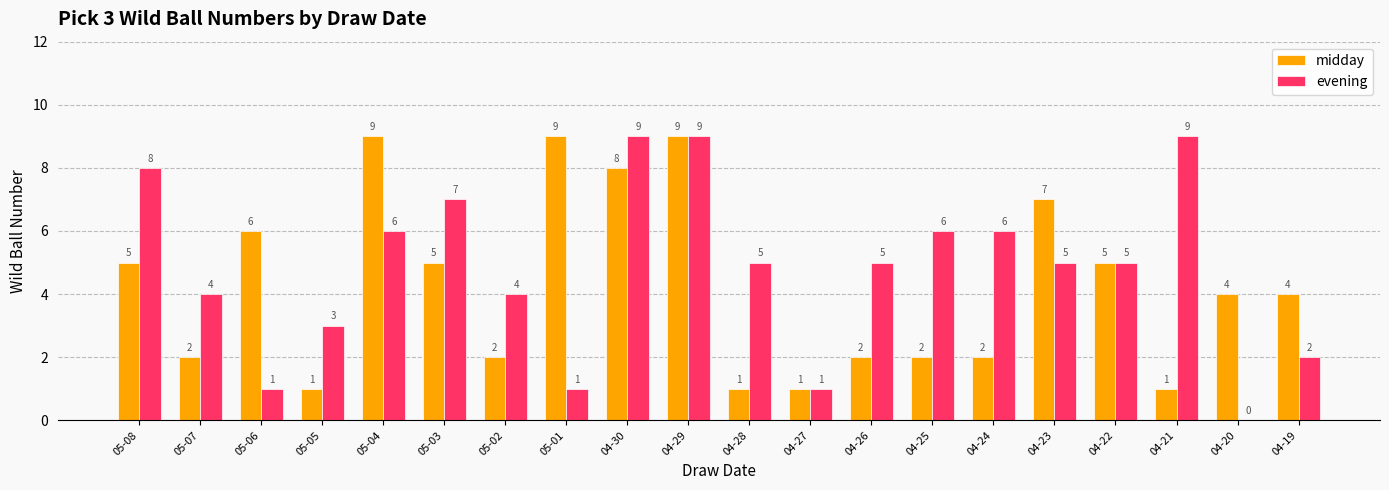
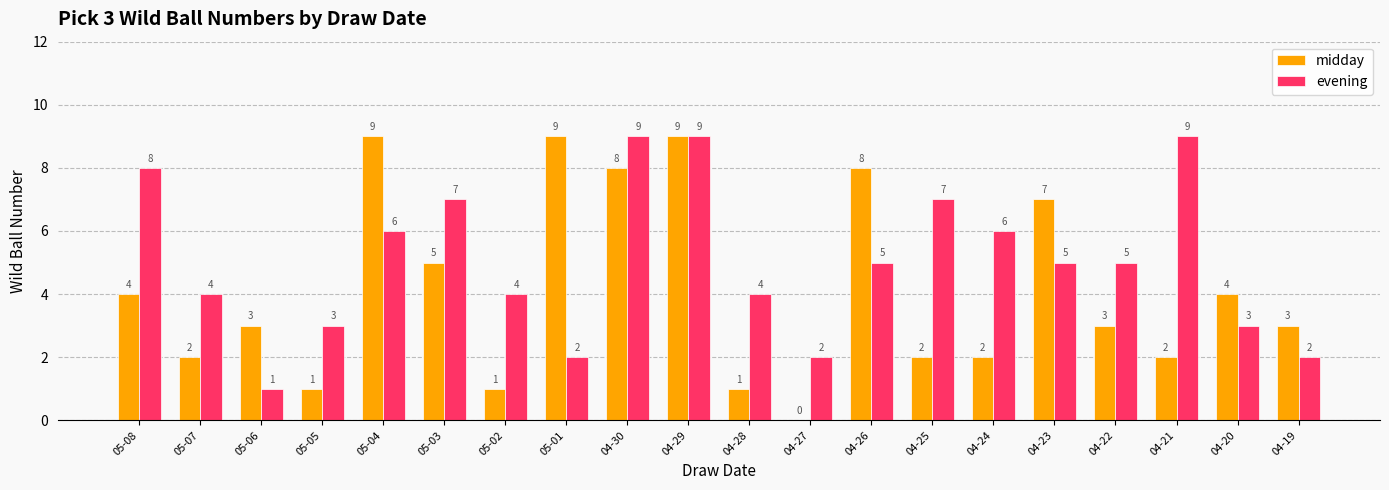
  {
    "midday": {
-     "05-08": 5,
+     "05-08": 4,
      "05-07": 2,
-     "05-06": 6,
+     "05-06": 3,
      "05-05": 1,
      "05-04": 9,
      "05-03": 5,
-     "05-02": 2,
+     "05-02": 1,
      "05-01": 9,
      "04-30": 8,
      "04-29": 9,
      "04-28": 1,
-     "04-27": 1,
-     "04-26": 2,
+     "04-27": 0,
+     "04-26": 8,
      "04-25": 2,
      "04-24": 2,
      "04-23": 7,
-     "04-22": 5,
-     "04-21": 1,
+     "04-22": 3,
+     "04-21": 2,
      "04-20": 4,
-     "04-19": 4
+     "04-19": 3
    },
    "evening": {
      "05-08": 8,
      "05-07": 4,
      "05-06": 1,
      "05-05": 3,
      "05-04": 6,
      "05-03": 7,
      "05-02": 4,
-     "05-01": 1,
+     "05-01": 2,
      "04-30": 9,
      "04-29": 9,
-     "04-28": 5,
-     "04-27": 1,
+     "04-28": 4,
+     "04-27": 2,
      "04-26": 5,
-     "04-25": 6,
+     "04-25": 7,
      "04-24": 6,
      "04-23": 5,
      "04-22": 5,
      "04-21": 9,
-     "04-20": 0,
+     "04-20": 3,
      "04-19": 2
    }
  }
